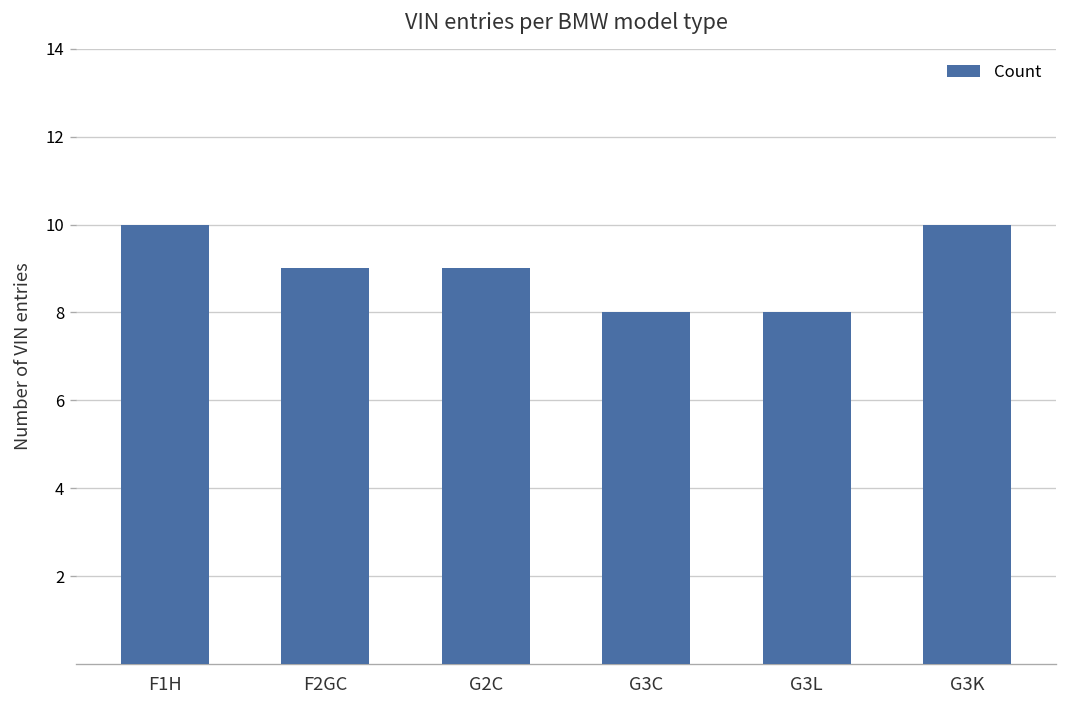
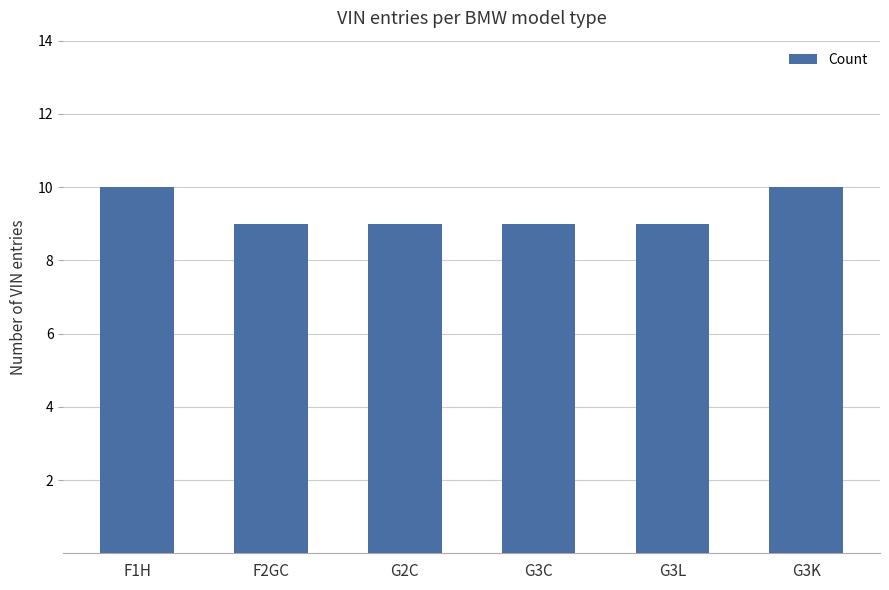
  {
    "F1H": 10,
    "F2GC": 9,
    "G2C": 9,
-   "G3C": 8,
-   "G3L": 8,
+   "G3C": 9,
+   "G3L": 9,
    "G3K": 10
  }
